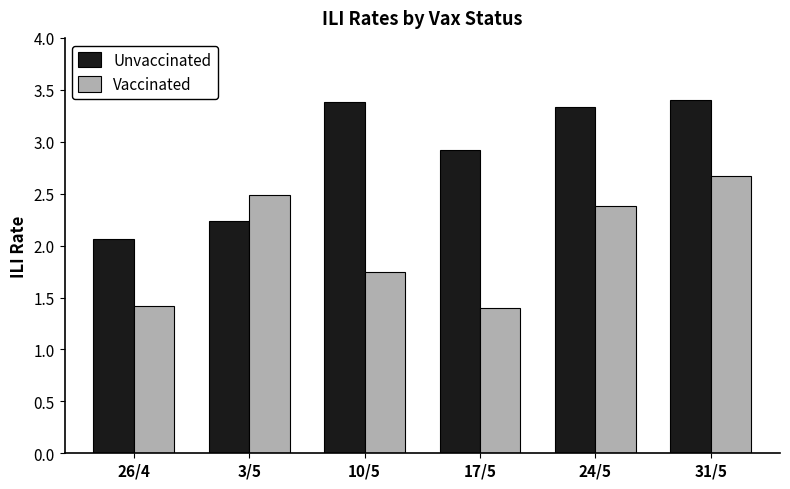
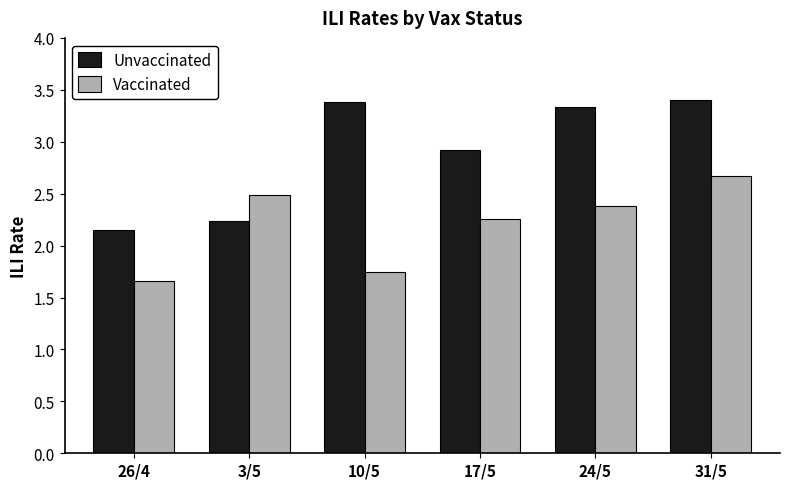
  {
    "Unvaccinated": {
-     "26/4": 2.06,
+     "26/4": 2.15,
      "3/5": 2.24,
      "10/5": 3.38,
      "17/5": 2.92,
      "24/5": 3.33,
      "31/5": 3.40
    },
    "Vaccinated": {
-     "26/4": 1.42,
+     "26/4": 1.66,
      "3/5": 2.48,
      "10/5": 1.75,
-     "17/5": 1.40,
+     "17/5": 2.26,
      "24/5": 2.39,
      "31/5": 2.67
    }
  }
